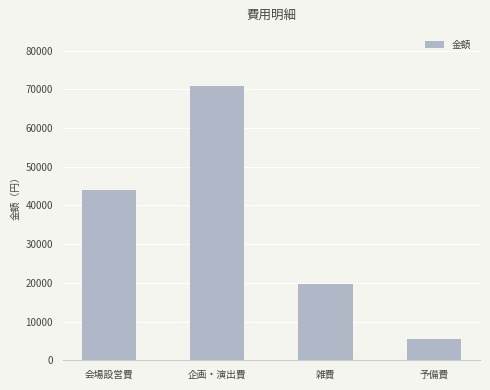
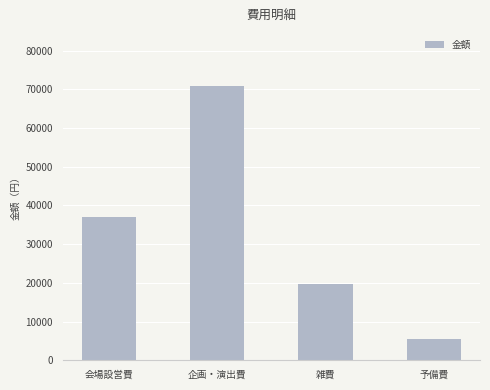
  {
-   "会場設営費": 44000,
+   "会場設営費": 37000,
    "企画・演出費": 71000,
    "雑費": 20000,
    "予備費": 5000
  }
